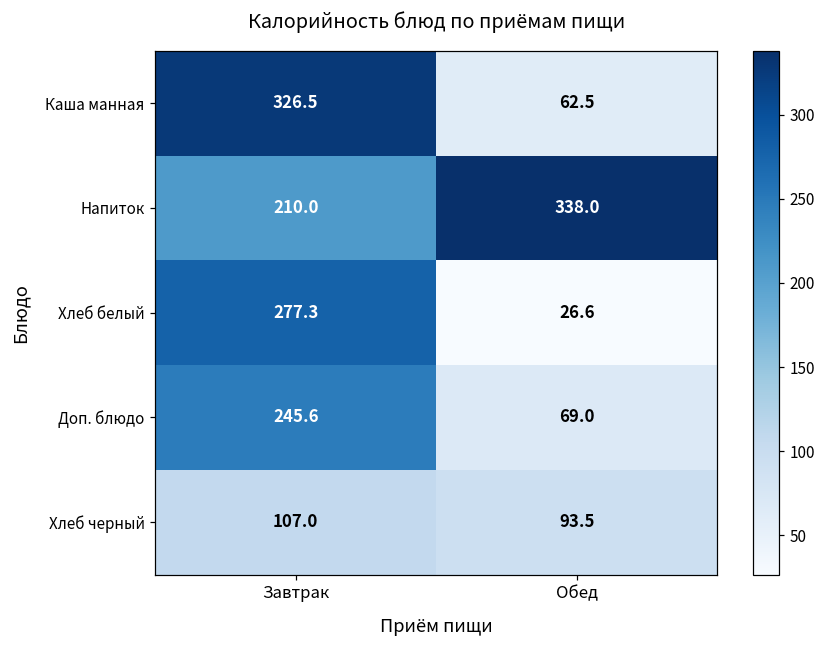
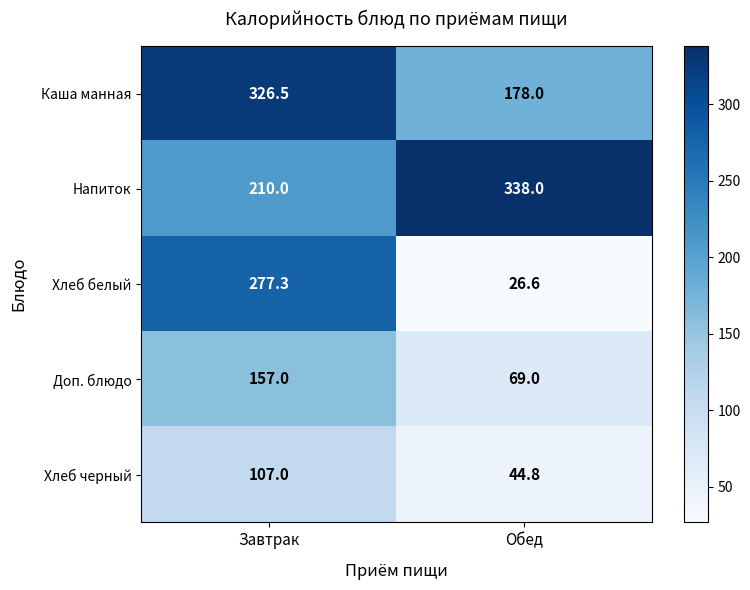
  {
    "Каша манная": {
      "Завтрак": 326.5,
-     "Обед": 62.5
+     "Обед": 178.0
    },
    "Напиток": {
      "Завтрак": 210.0,
      "Обед": 338.0
    },
    "Хлеб белый": {
      "Завтрак": 277.3,
      "Обед": 26.6
    },
    "Доп. блюдо": {
-     "Завтрак": 245.6,
+     "Завтрак": 157.0,
      "Обед": 69.0
    },
    "Хлеб черный": {
      "Завтрак": 107.0,
-     "Обед": 93.5
+     "Обед": 44.8
    }
  }
